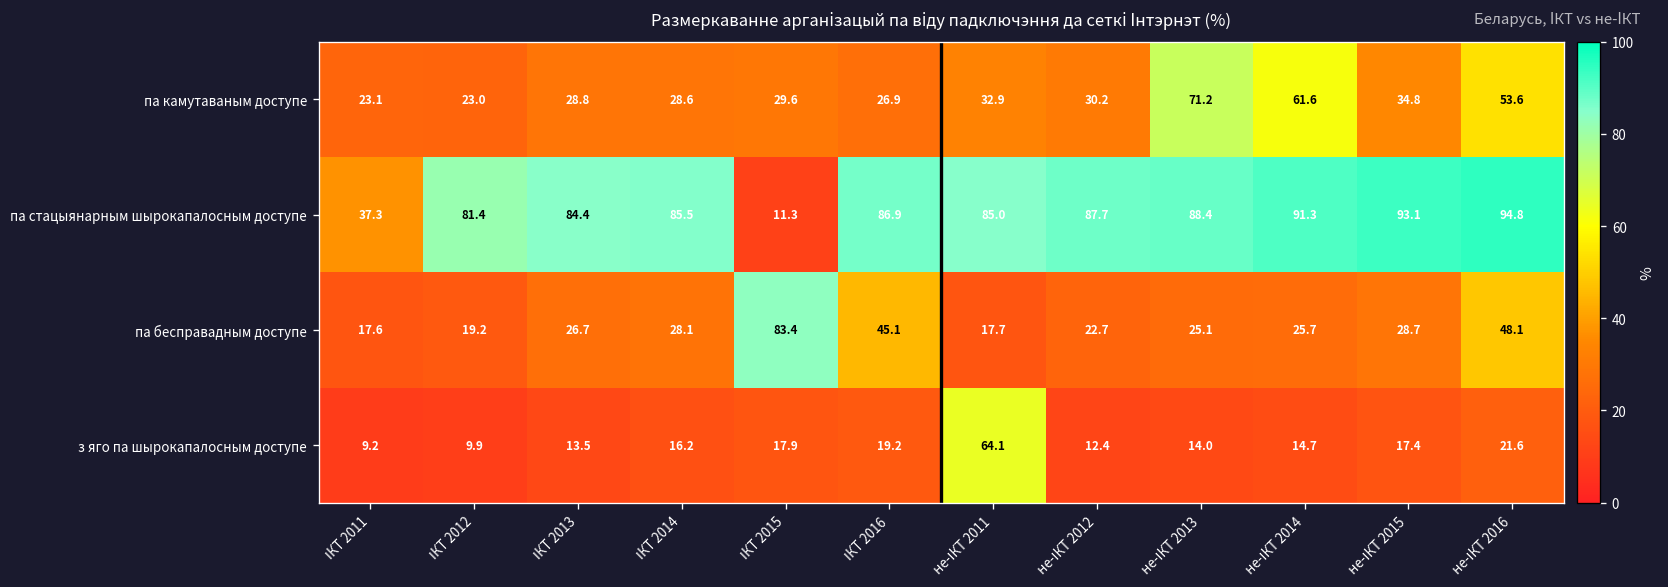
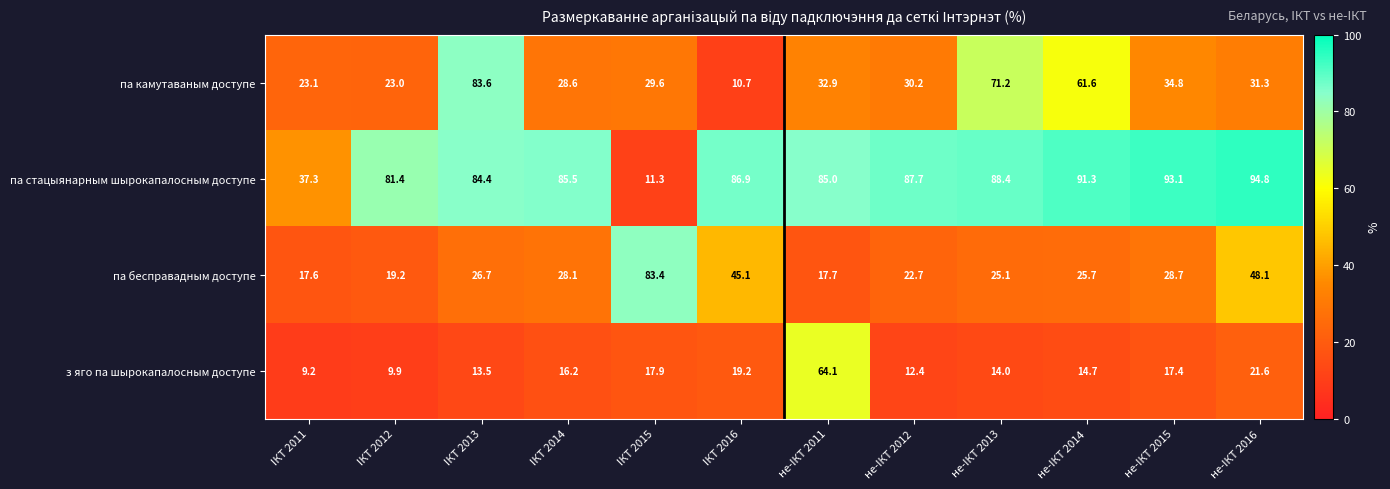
  {
    "па камутаваным доступе": {
      "ІКТ 2011": 23.1,
      "ІКТ 2012": 23.0,
-     "ІКТ 2013": 28.8,
+     "ІКТ 2013": 83.6,
      "ІКТ 2014": 28.6,
      "ІКТ 2015": 29.6,
-     "ІКТ 2016": 26.9,
+     "ІКТ 2016": 10.7,
      "не-ІКТ 2011": 32.9,
      "не-ІКТ 2012": 30.2,
      "не-ІКТ 2013": 71.2,
      "не-ІКТ 2014": 61.6,
      "не-ІКТ 2015": 34.8,
-     "не-ІКТ 2016": 53.6
+     "не-ІКТ 2016": 31.3
    },
    "па стацыянарным шырокапалосным доступе": {
      "ІКТ 2011": 37.3,
      "ІКТ 2012": 81.4,
      "ІКТ 2013": 84.4,
      "ІКТ 2014": 85.5,
      "ІКТ 2015": 11.3,
      "ІКТ 2016": 86.9,
      "не-ІКТ 2011": 85.0,
      "не-ІКТ 2012": 87.7,
      "не-ІКТ 2013": 88.4,
      "не-ІКТ 2014": 91.3,
      "не-ІКТ 2015": 93.1,
      "не-ІКТ 2016": 94.8
    },
    "па бесправадным доступе": {
      "ІКТ 2011": 17.6,
      "ІКТ 2012": 19.2,
      "ІКТ 2013": 26.7,
      "ІКТ 2014": 28.1,
      "ІКТ 2015": 83.4,
      "ІКТ 2016": 45.1,
      "не-ІКТ 2011": 17.7,
      "не-ІКТ 2012": 22.7,
      "не-ІКТ 2013": 25.1,
      "не-ІКТ 2014": 25.7,
      "не-ІКТ 2015": 28.7,
      "не-ІКТ 2016": 48.1
    },
    "з яго па шырокапалосным доступе": {
      "ІКТ 2011": 9.2,
      "ІКТ 2012": 9.9,
      "ІКТ 2013": 13.5,
      "ІКТ 2014": 16.2,
      "ІКТ 2015": 17.9,
      "ІКТ 2016": 19.2,
      "не-ІКТ 2011": 64.1,
      "не-ІКТ 2012": 12.4,
      "не-ІКТ 2013": 14.0,
      "не-ІКТ 2014": 14.7,
      "не-ІКТ 2015": 17.4,
      "не-ІКТ 2016": 21.6
    }
  }
